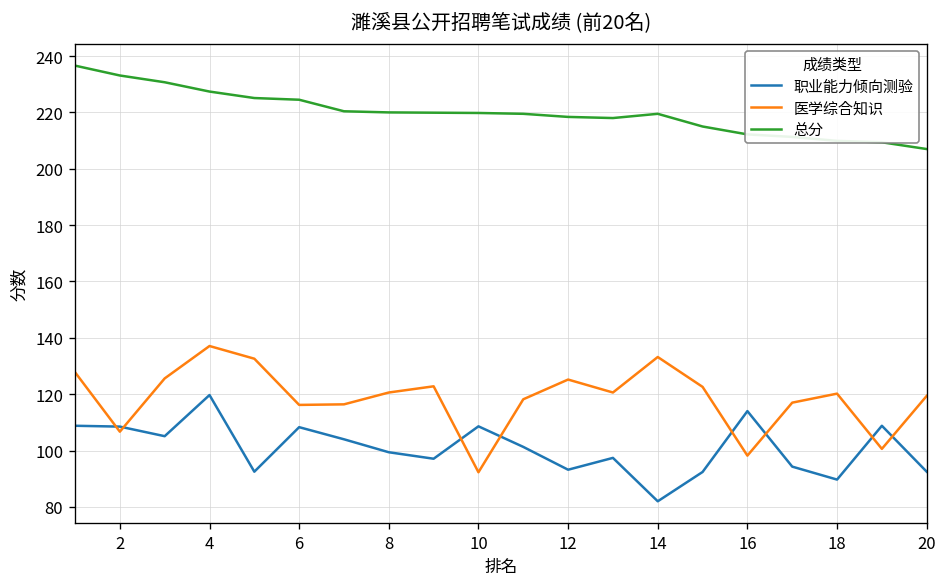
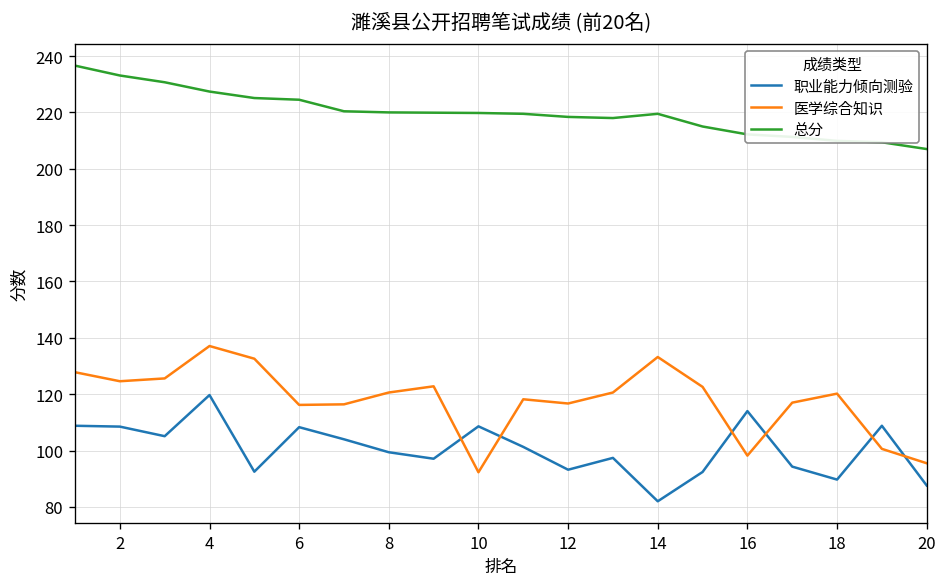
  {
    "职业能力倾向测验": {
      "2": 109,
      "4": 120,
      "6": 108,
      "8": 99,
      "10": 109,
      "12": 93,
      "14": 82,
      "16": 114,
      "18": 90,
-     "20": 93
+     "20": 88
    },
    "医学综合知识": {
-     "2": 107,
+     "2": 125,
      "4": 137,
      "6": 116,
      "8": 121,
      "10": 92,
-     "12": 125,
+     "12": 117,
      "14": 133,
      "16": 98,
      "18": 120,
-     "20": 119
+     "20": 96
    },
    "总分": {
      "2": 233,
      "4": 227,
      "6": 225,
      "8": 220,
      "10": 220,
      "12": 218,
      "14": 220,
      "20": 207
    }
  }
